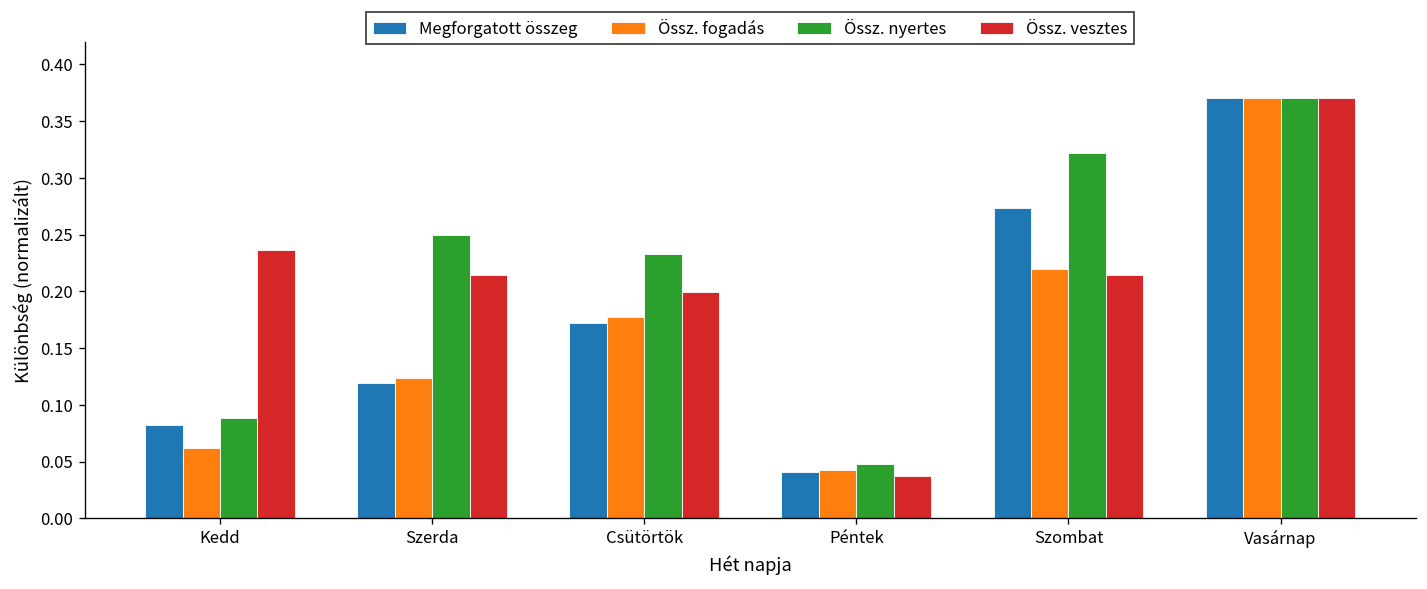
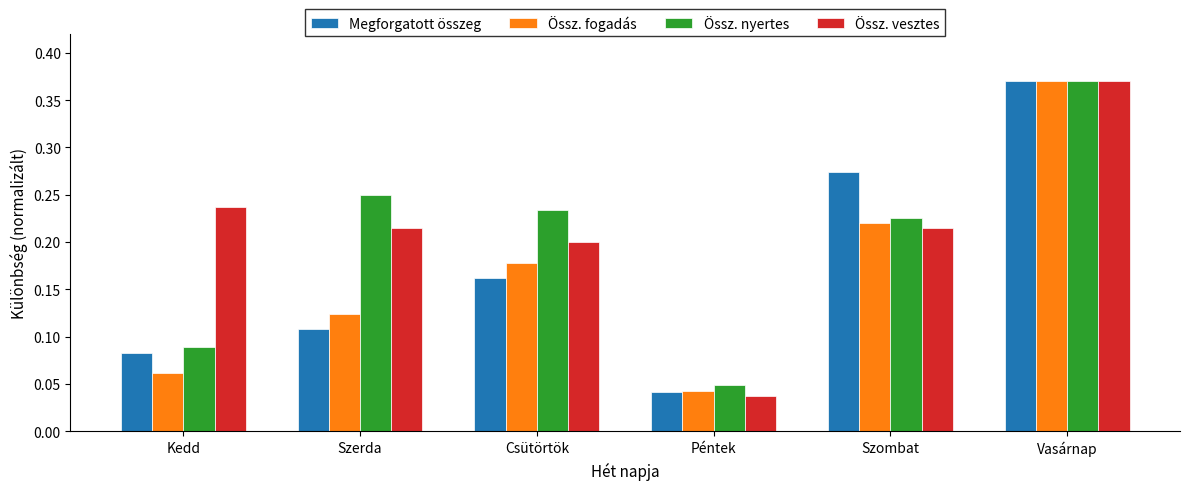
  {
    "Megforgatott összeg": {
      "Kedd": 0.08,
-     "Szerda": 0.12,
-     "Csütörtök": 0.17,
+     "Szerda": 0.11,
+     "Csütörtök": 0.16,
      "Péntek": 0.04,
      "Szombat": 0.27,
      "Vasárnap": 0.37
    },
    "Össz. fogadás": {
      "Kedd": 0.06,
      "Szerda": 0.12,
      "Csütörtök": 0.18,
      "Péntek": 0.04,
      "Szombat": 0.22,
      "Vasárnap": 0.37
    },
    "Össz. nyertes": {
      "Kedd": 0.09,
      "Szerda": 0.25,
      "Csütörtök": 0.23,
      "Péntek": 0.05,
-     "Szombat": 0.32,
+     "Szombat": 0.23,
      "Vasárnap": 0.37
    },
    "Össz. vesztes": {
      "Kedd": 0.24,
      "Szerda": 0.21,
      "Csütörtök": 0.20,
      "Péntek": 0.04,
      "Szombat": 0.21,
      "Vasárnap": 0.37
    }
  }
